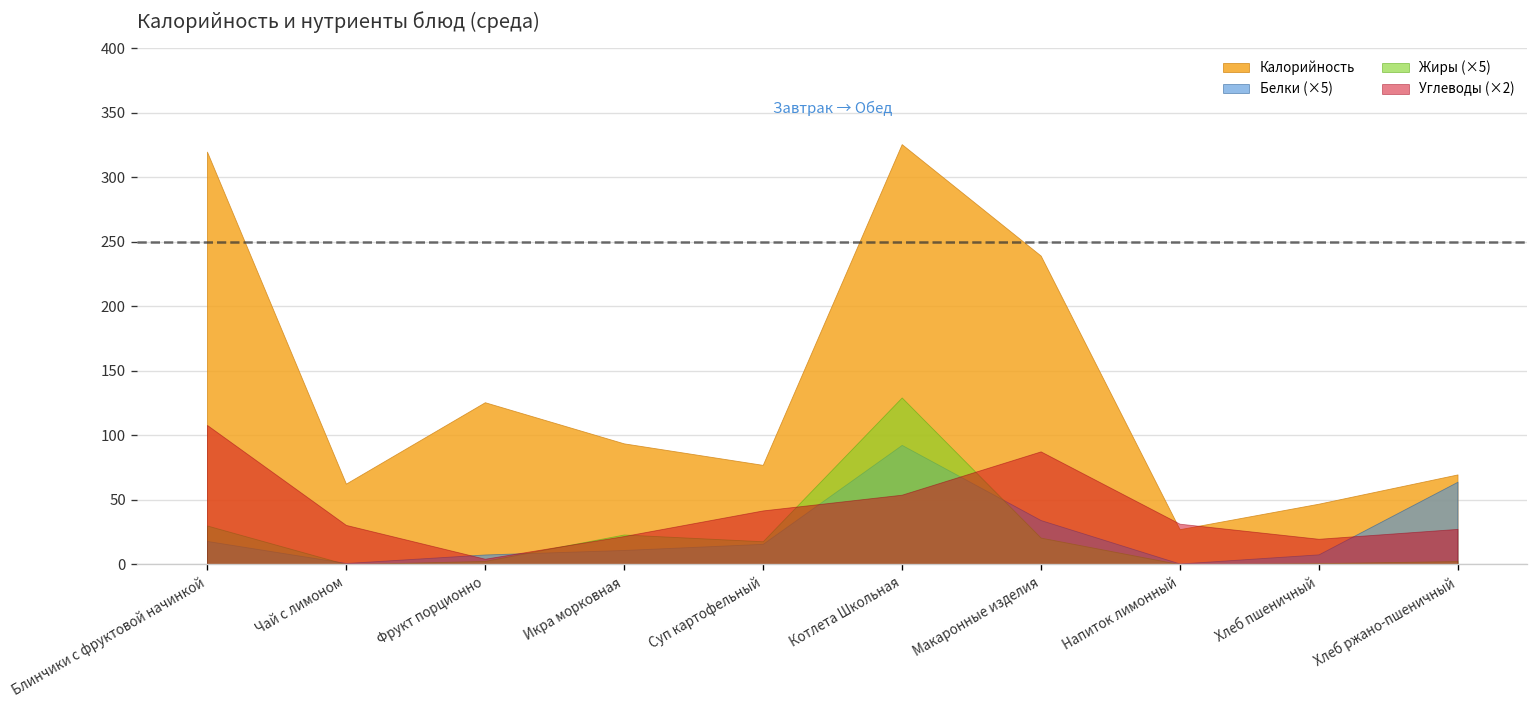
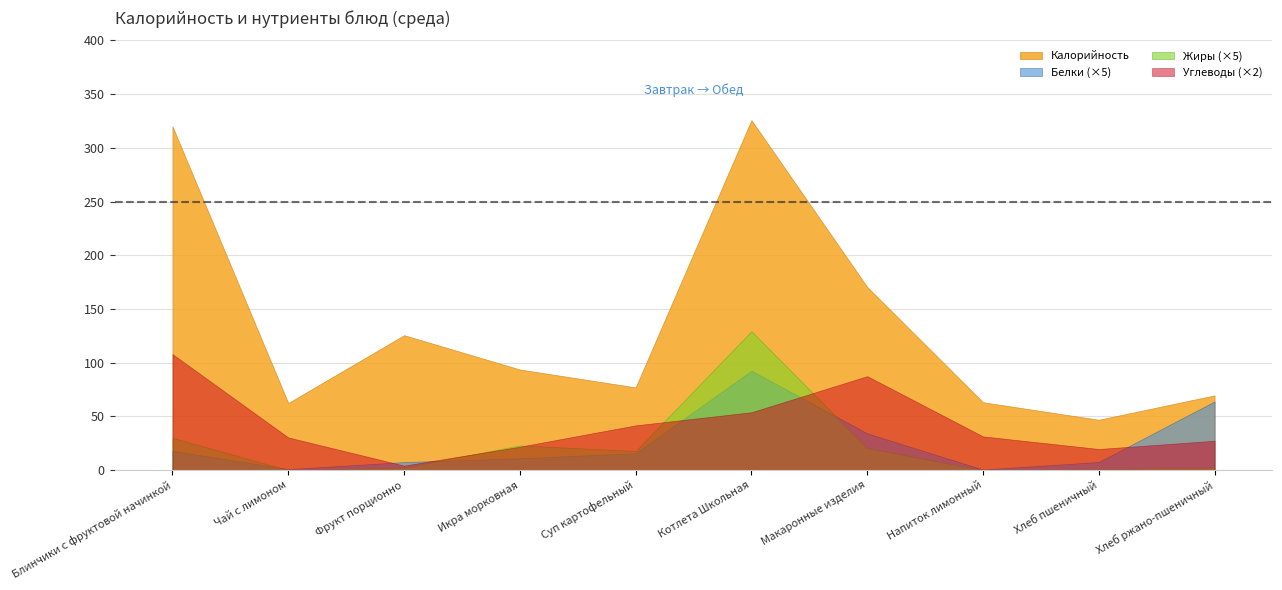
  {
    "Калорийность": {
      "Блинчики с фруктовой начинкой": 320,
      "Чай с лимоном": 62,
      "Фрукт порционно": 126,
      "Икра морковная": 94,
      "Суп картофельный": 77,
      "Котлета Школьная": 326,
-     "Макаронные изделия": 239,
-     "Напиток лимонный": 27,
+     "Макаронные изделия": 171,
+     "Напиток лимонный": 63,
      "Хлеб пшеничный": 47,
      "Хлеб ржано-пшеничный": 70
    },
    "Белки (×5)": {
      "Блинчики с фруктовой начинкой": 18,
      "Фрукт порционно": 8,
      "Икра морковная": 11,
      "Котлета Школьная": 93,
      "Макаронные изделия": 34,
      "Хлеб пшеничный": 8,
      "Хлеб ржано-пшеничный": 64
    },
    "Жиры (×5)": {
      "Блинчики с фруктовой начинкой": 30,
      "Котлета Школьная": 129,
      "Макаронные изделия": 21,
      "Хлеб ржано-пшеничный": 2
    },
    "Углеводы (×2)": {
      "Блинчики с фруктовой начинкой": 108,
      "Чай с лимоном": 30,
      "Суп картофельный": 42,
      "Котлета Школьная": 54,
      "Макаронные изделия": 87,
      "Напиток лимонный": 31,
      "Хлеб пшеничный": 20,
      "Хлеб ржано-пшеничный": 27
    }
  }
